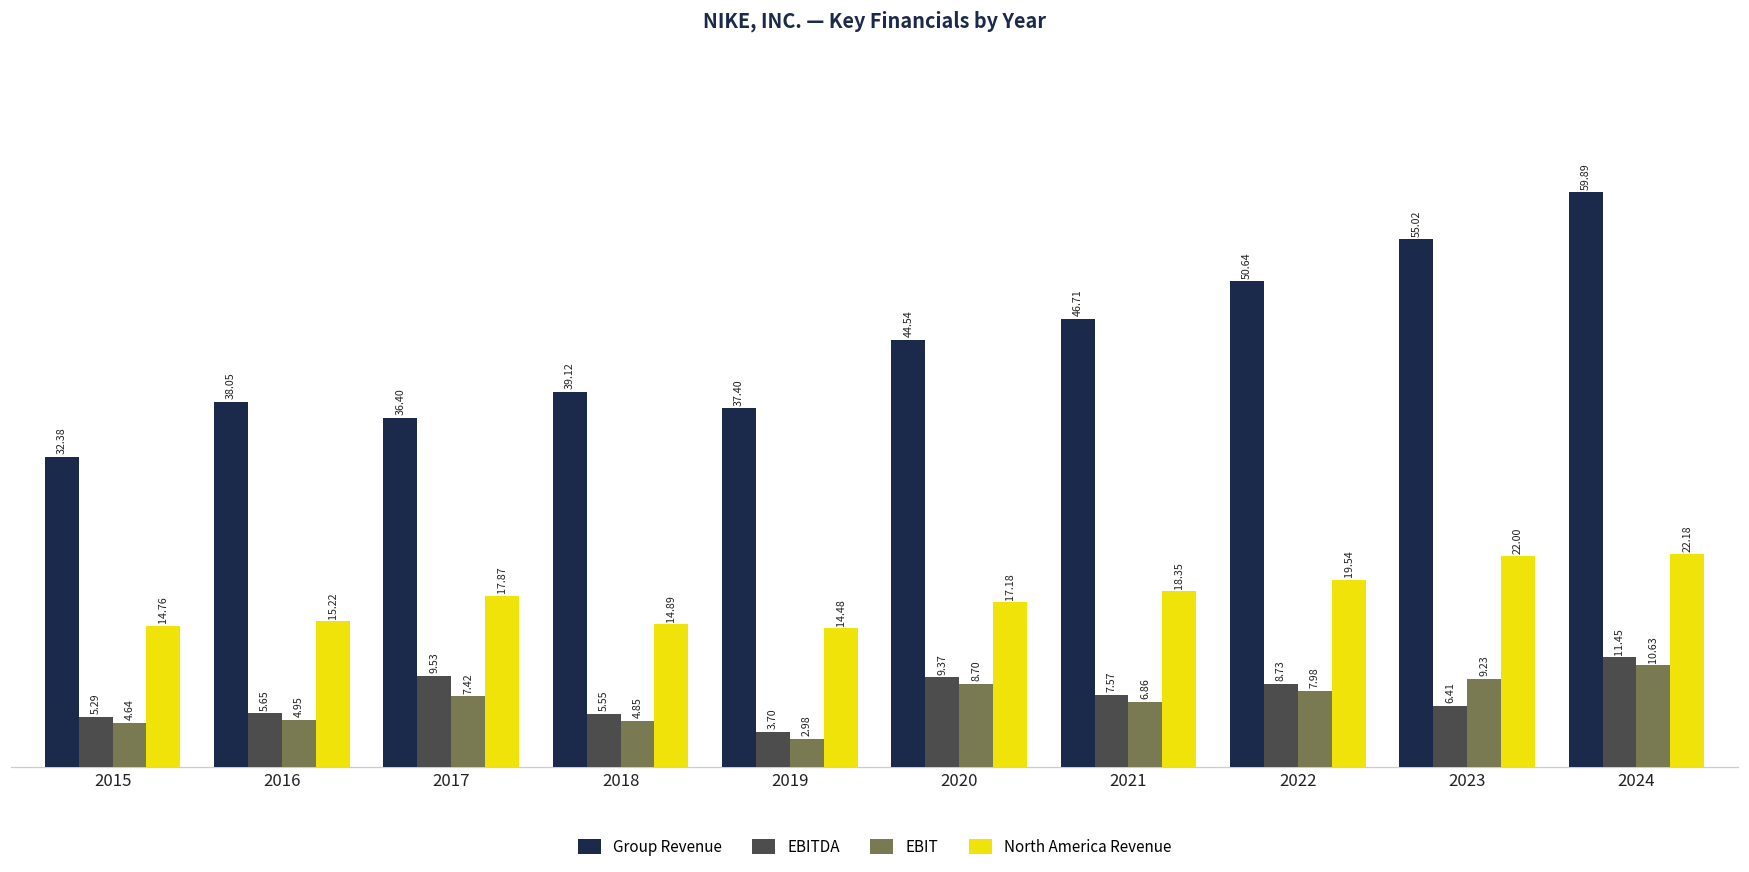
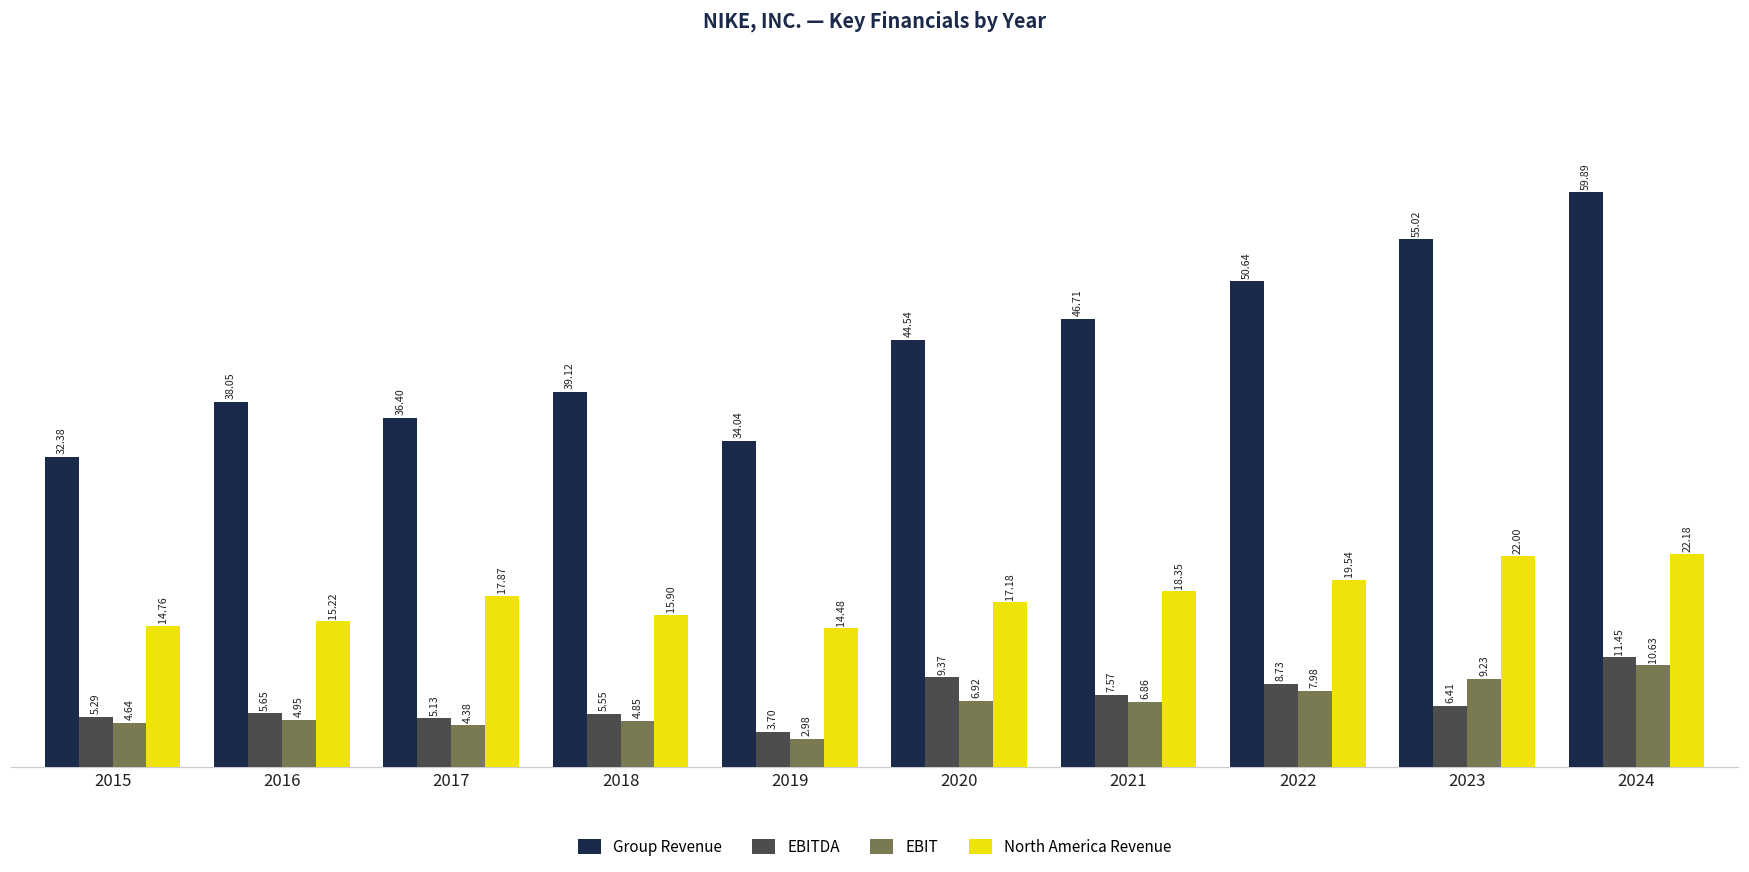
  {
    "Group Revenue": {
      "2015": 32.38,
      "2016": 38.05,
      "2017": 36.40,
      "2018": 39.12,
-     "2019": 37.40,
+     "2019": 34.04,
      "2020": 44.54,
      "2021": 46.71,
      "2022": 50.64,
      "2023": 55.02,
      "2024": 59.89
    },
    "EBITDA": {
      "2015": 5.29,
      "2016": 5.65,
-     "2017": 9.53,
+     "2017": 5.13,
      "2018": 5.55,
      "2019": 3.70,
      "2020": 9.37,
      "2021": 7.57,
      "2022": 8.73,
      "2023": 6.41,
      "2024": 11.45
    },
    "EBIT": {
      "2015": 4.64,
      "2016": 4.95,
-     "2017": 7.42,
+     "2017": 4.38,
      "2018": 4.85,
      "2019": 2.98,
-     "2020": 8.70,
+     "2020": 6.92,
      "2021": 6.86,
      "2022": 7.98,
      "2023": 9.23,
      "2024": 10.63
    },
    "North America Revenue": {
      "2015": 14.76,
      "2016": 15.22,
      "2017": 17.87,
-     "2018": 14.89,
+     "2018": 15.90,
      "2019": 14.48,
      "2020": 17.18,
      "2021": 18.35,
      "2022": 19.54,
      "2023": 22.00,
      "2024": 22.18
    }
  }
